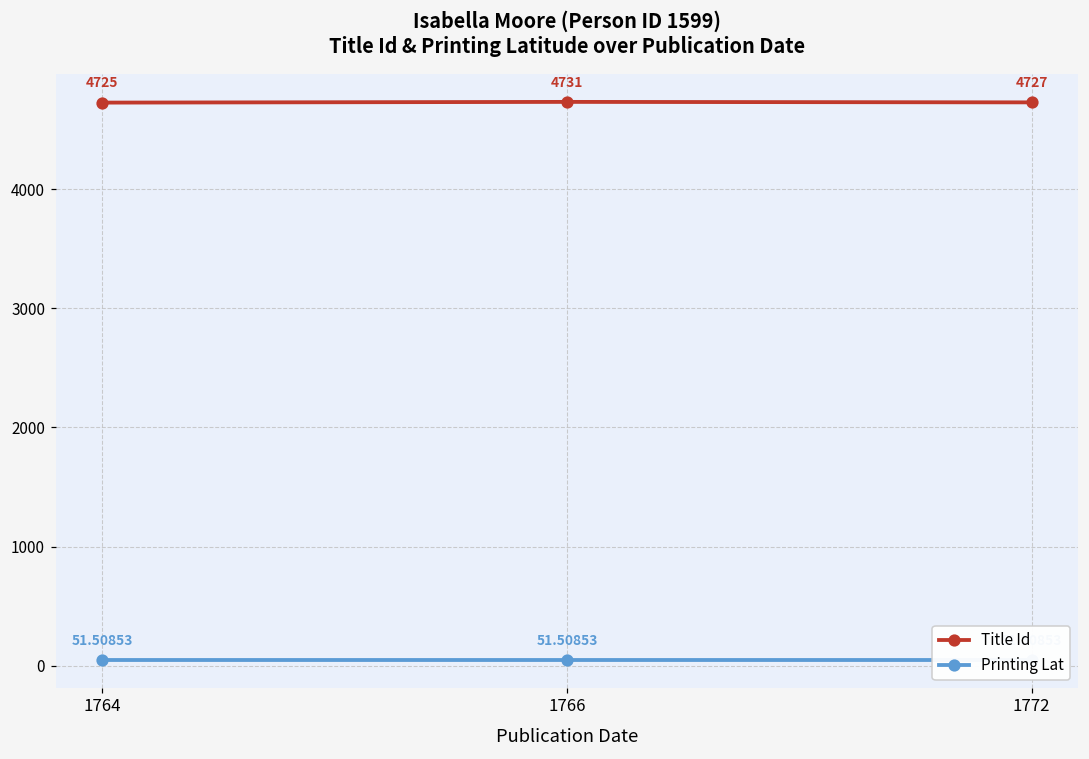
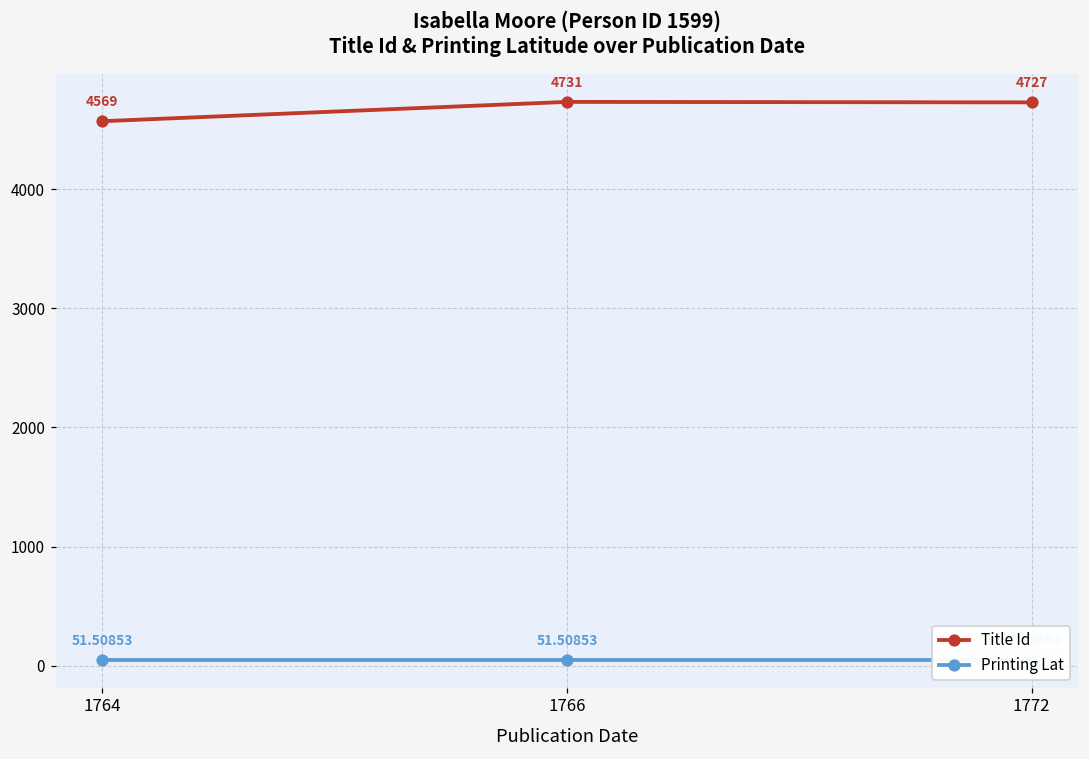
  {
    "Title Id": {
-     "1764": 4725,
+     "1764": 4569,
      "1766": 4731,
      "1772": 4727
    },
    "Printing Lat": {
      "1764": 51.50853,
      "1766": 51.50853
    }
  }
